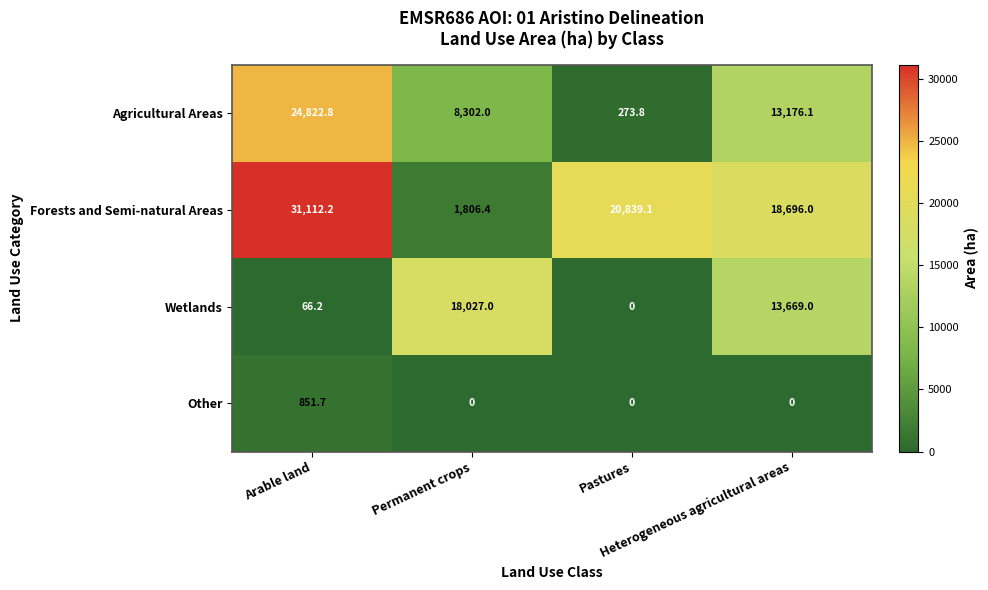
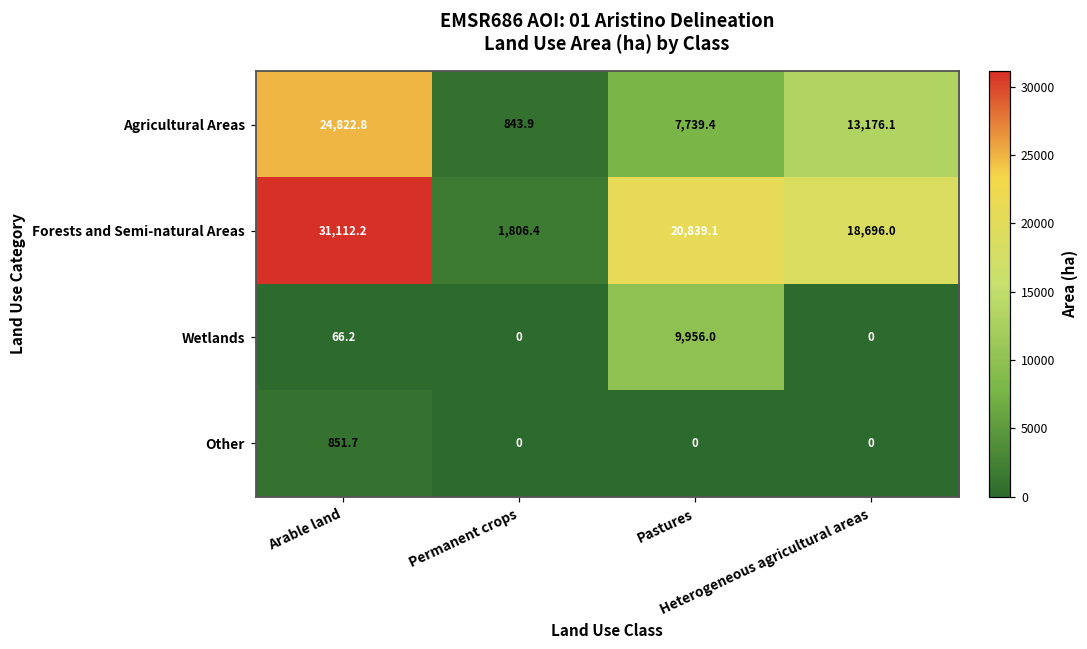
  {
    "Agricultural Areas": {
      "Arable land": "24,822.8",
-     "Permanent crops": "8,302.0",
-     "Pastures": "273.8",
+     "Permanent crops": "843.9",
+     "Pastures": "7,739.4",
      "Heterogeneous agricultural areas": "13,176.1"
    },
    "Forests and Semi-natural Areas": {
      "Arable land": "31,112.2",
      "Permanent crops": "1,806.4",
      "Pastures": "20,839.1",
      "Heterogeneous agricultural areas": "18,696.0"
    },
    "Wetlands": {
      "Arable land": "66.2",
-     "Permanent crops": "18,027.0",
-     "Pastures": "0",
-     "Heterogeneous agricultural areas": "13,669.0"
+     "Permanent crops": "0",
+     "Pastures": "9,956.0",
+     "Heterogeneous agricultural areas": "0"
    },
    "Other": {
      "Arable land": "851.7",
      "Permanent crops": "0",
      "Pastures": "0",
      "Heterogeneous agricultural areas": "0"
    }
  }
